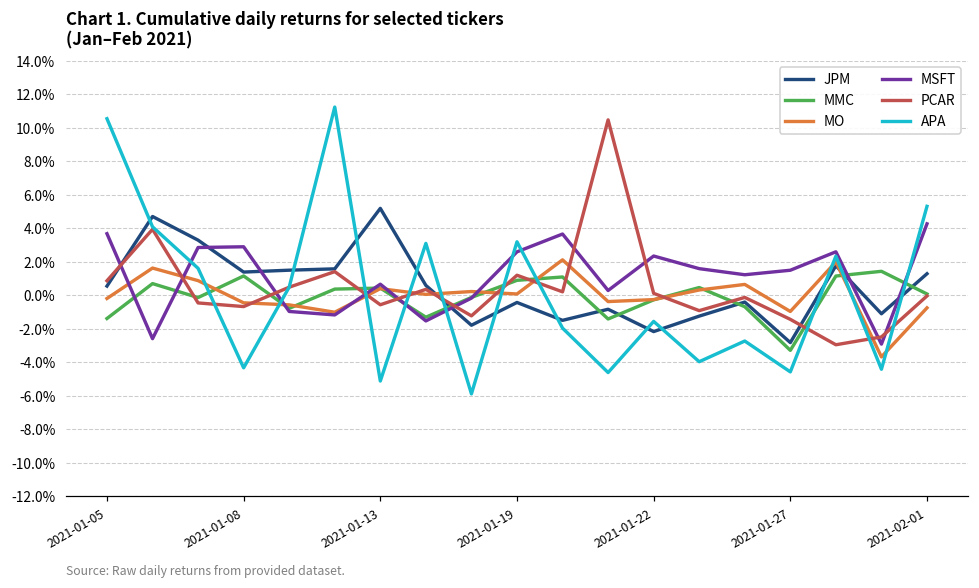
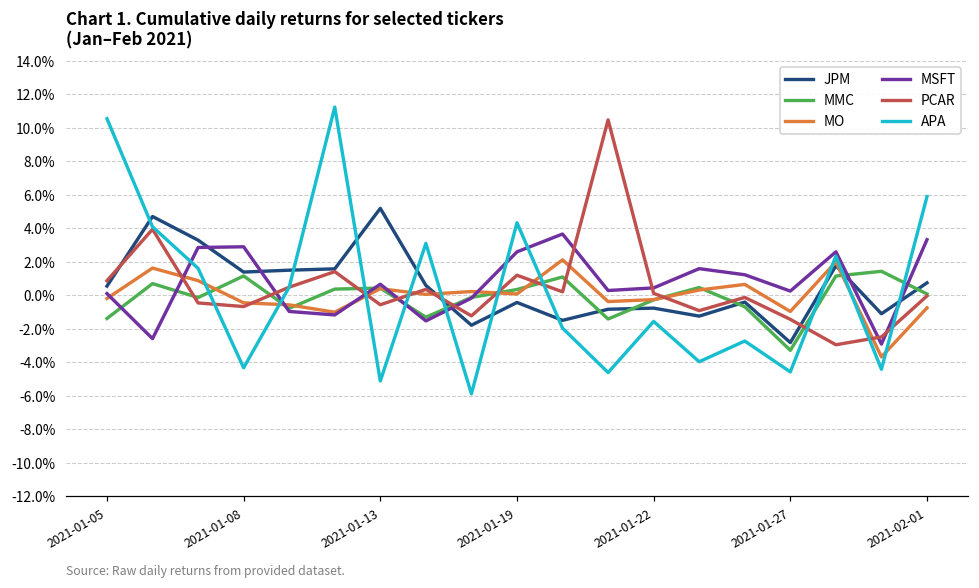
  {
    "JPM": {
      "2021-01-05": "0.5%",
      "2021-01-08": "1.4%",
      "2021-01-13": "5.2%",
      "2021-01-19": "-0.4%",
-     "2021-01-22": "-2.2%",
+     "2021-01-22": "-0.8%",
      "2021-01-27": "-2.8%",
-     "2021-02-01": "1.3%"
+     "2021-02-01": "0.7%"
    },
    "MMC": {
      "2021-01-05": "-1.4%",
      "2021-01-08": "1.1%",
-     "2021-01-19": "0.9%",
+     "2021-01-19": "0.3%",
      "2021-01-27": "-3.3%"
    },
    "MSFT": {
-     "2021-01-05": "3.7%",
+     "2021-01-05": "0.1%",
      "2021-01-08": "2.9%",
      "2021-01-13": "0.7%",
      "2021-01-19": "2.6%",
-     "2021-01-22": "2.3%",
-     "2021-01-27": "1.5%",
-     "2021-02-01": "4.3%"
+     "2021-01-22": "0.4%",
+     "2021-01-27": "0.2%",
+     "2021-02-01": "3.3%"
    },
    "APA": {
      "2021-01-05": "10.5%",
      "2021-01-08": "-4.3%",
      "2021-01-13": "-5.1%",
-     "2021-01-19": "3.2%",
+     "2021-01-19": "4.3%",
      "2021-01-22": "-1.6%",
      "2021-01-27": "-4.6%",
-     "2021-02-01": "5.3%"
+     "2021-02-01": "5.9%"
    }
  }
